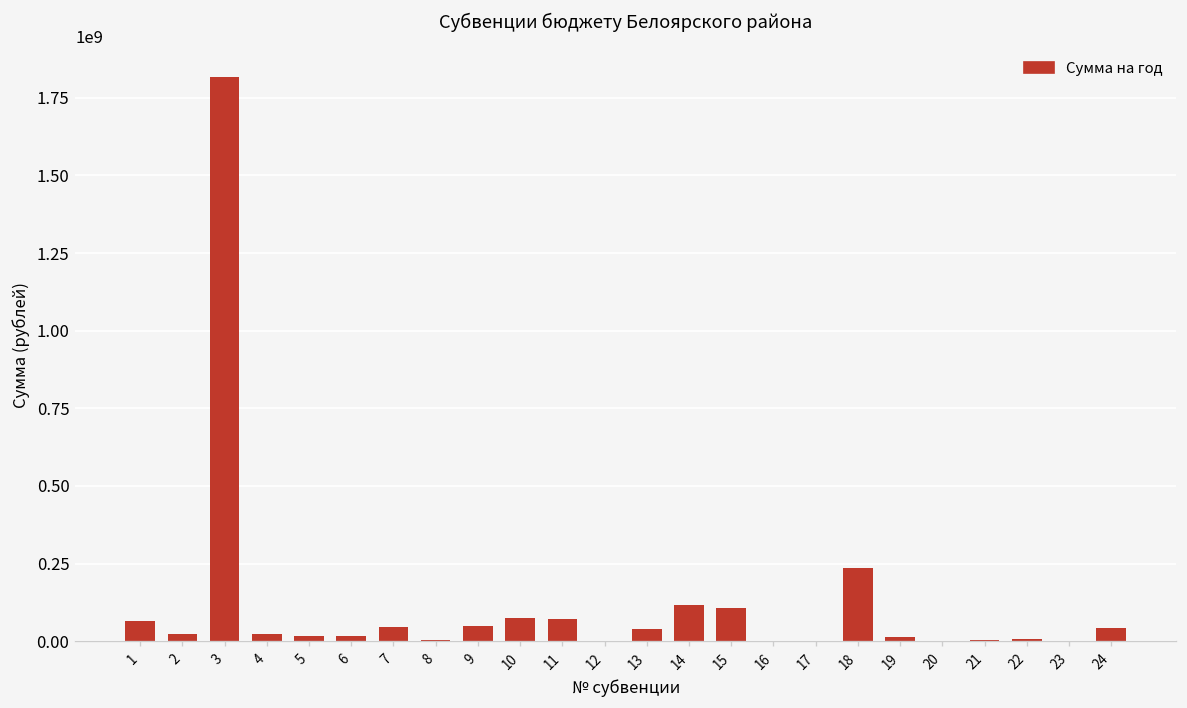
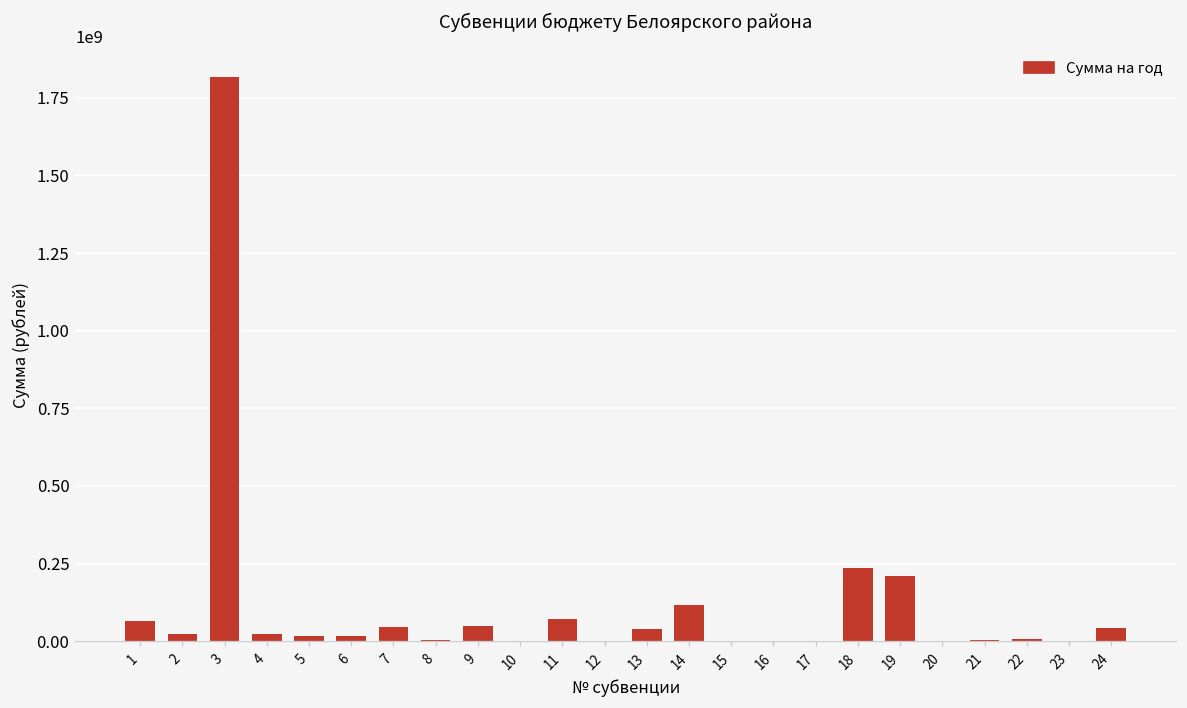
  {
    "1": 70000000,
    "2": 20000000,
    "3": 1820000000,
    "4": 20000000,
    "5": 20000000,
    "6": 20000000,
    "7": 50000000,
    "9": 50000000,
-   "10": 80000000,
+   "10": 0,
    "11": 70000000,
    "13": 40000000,
    "14": 120000000,
-   "15": 110000000,
+   "15": 0,
    "18": 240000000,
-   "19": 10000000,
+   "19": 210000000,
    "24": 40000000
  }
